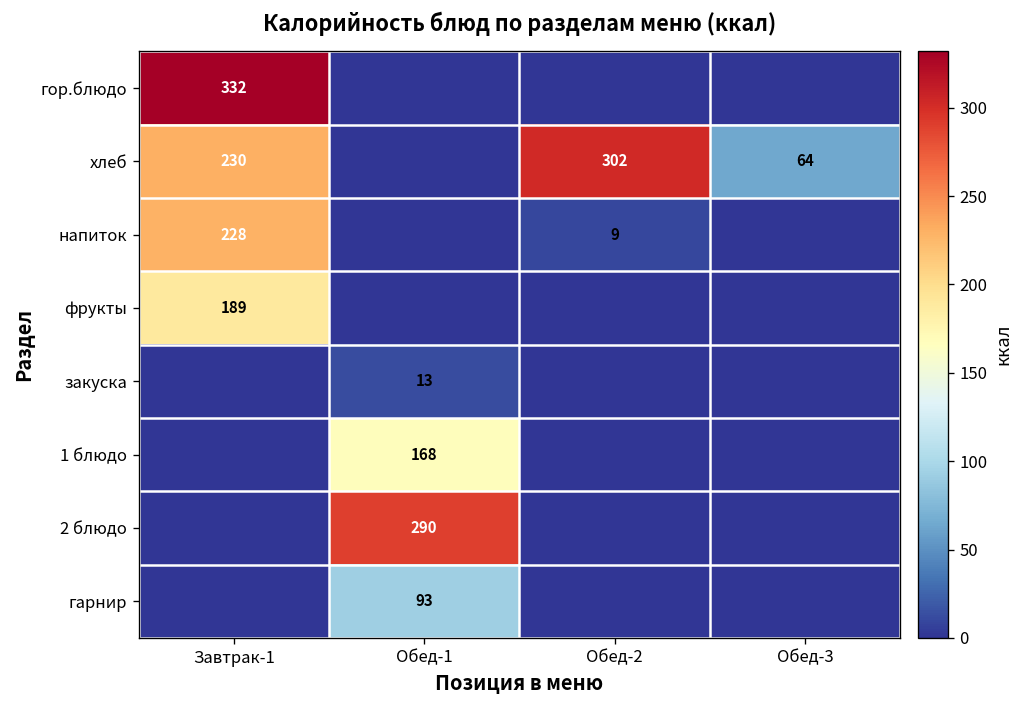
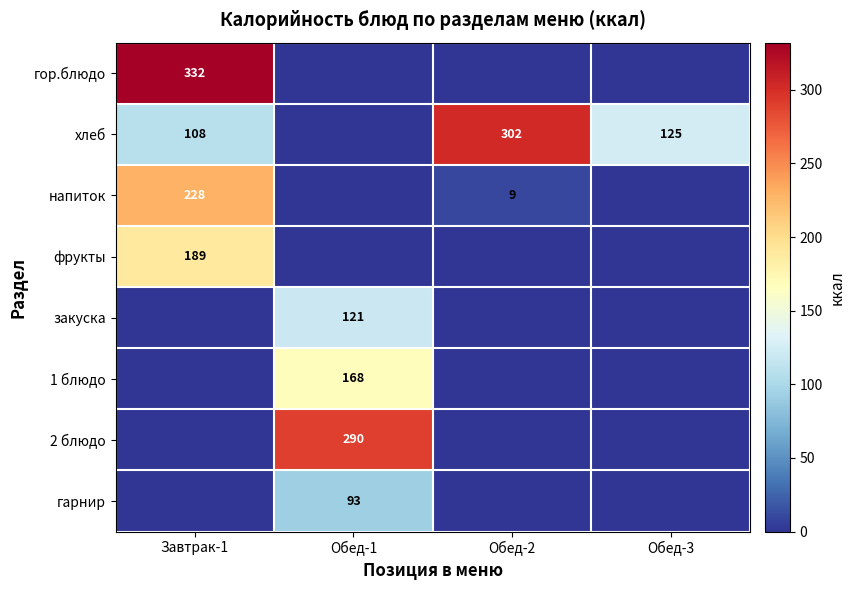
  {
    "гор.блюдо": {
      "Завтрак-1": 332
    },
    "хлеб": {
-     "Завтрак-1": 230,
+     "Завтрак-1": 108,
      "Обед-2": 302,
-     "Обед-3": 64
+     "Обед-3": 125
    },
    "напиток": {
      "Завтрак-1": 228,
      "Обед-2": 9
    },
    "фрукты": {
      "Завтрак-1": 189
    },
    "закуска": {
-     "Обед-1": 13
+     "Обед-1": 121
    },
    "1 блюдо": {
      "Обед-1": 168
    },
    "2 блюдо": {
      "Обед-1": 290
    },
    "гарнир": {
      "Обед-1": 93
    }
  }
